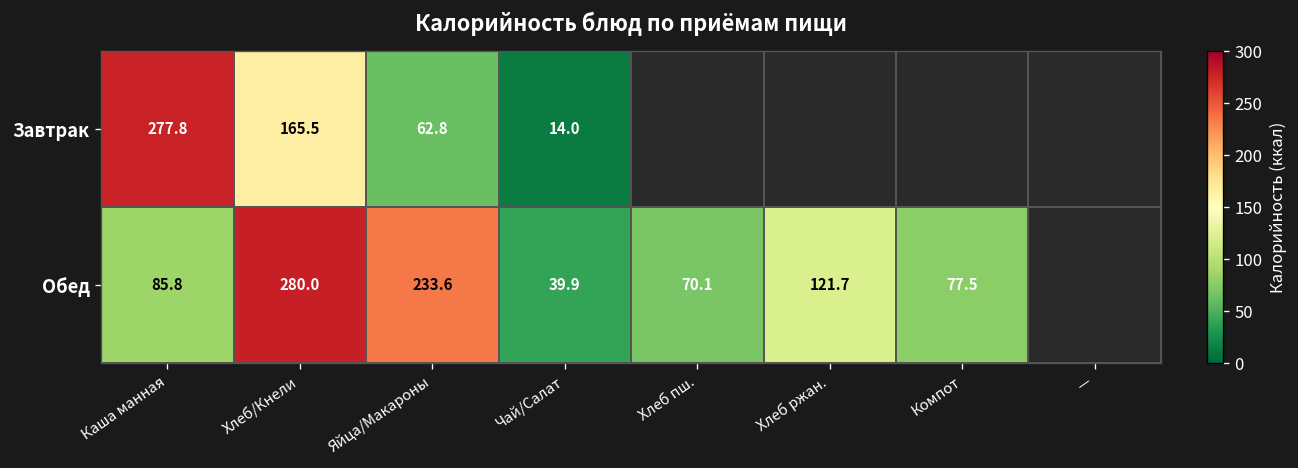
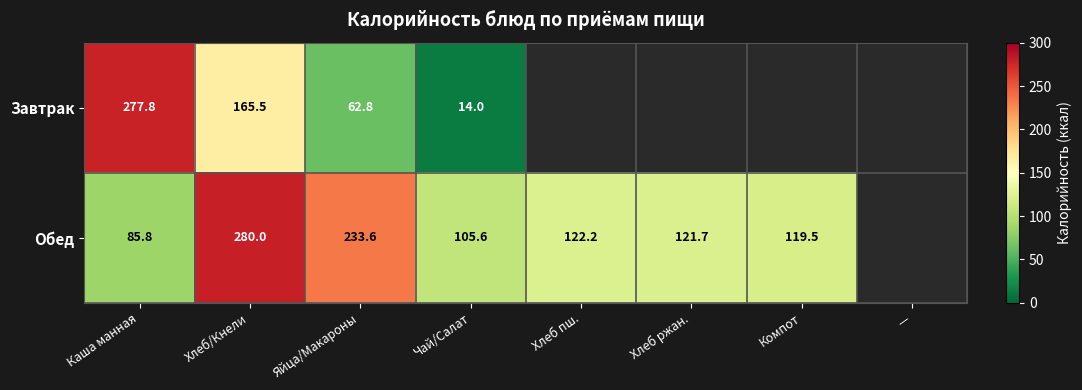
  {
    "Завтрак": {
      "Каша манная": 277.8,
      "Хлеб/Кнели": 165.5,
      "Яйца/Макароны": 62.8,
      "Чай/Салат": 14.0
    },
    "Обед": {
      "Каша манная": 85.8,
      "Хлеб/Кнели": 280.0,
      "Яйца/Макароны": 233.6,
-     "Чай/Салат": 39.9,
-     "Хлеб пш.": 70.1,
+     "Чай/Салат": 105.6,
+     "Хлеб пш.": 122.2,
      "Хлеб ржан.": 121.7,
-     "Компот": 77.5
+     "Компот": 119.5
    }
  }
